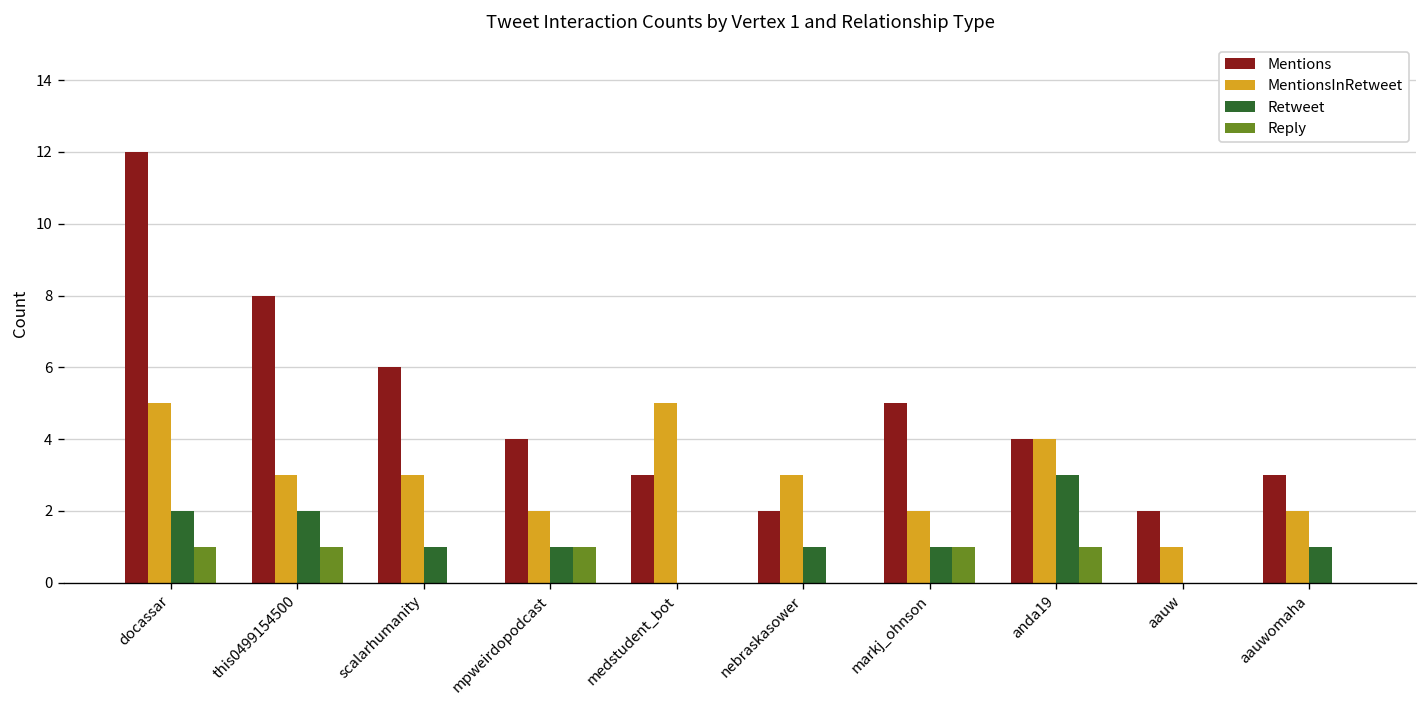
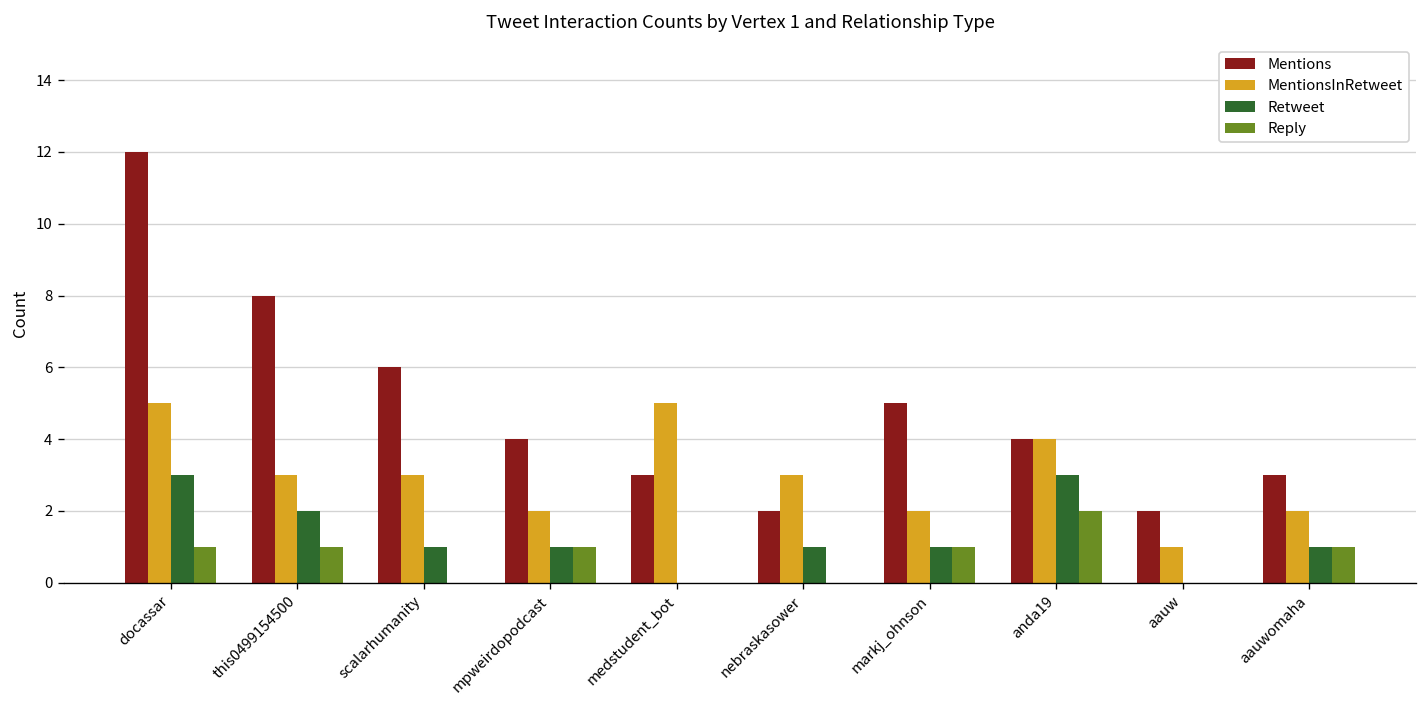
  {
    "Mentions": {
      "docassar": 12,
      "this0499154500": 8,
      "scalarhumanity": 6,
      "mpweirdopodcast": 4,
      "medstudent_bot": 3,
      "nebraskasower": 2,
      "markj_ohnson": 5,
      "anda19": 4,
      "aauw": 2,
      "aauwomaha": 3
    },
    "MentionsInRetweet": {
      "docassar": 5,
      "this0499154500": 3,
      "scalarhumanity": 3,
      "mpweirdopodcast": 2,
      "medstudent_bot": 5,
      "nebraskasower": 3,
      "markj_ohnson": 2,
      "anda19": 4,
      "aauw": 1,
      "aauwomaha": 2
    },
    "Retweet": {
-     "docassar": 2,
+     "docassar": 3,
      "this0499154500": 2,
      "scalarhumanity": 1,
      "mpweirdopodcast": 1,
      "medstudent_bot": 0,
      "nebraskasower": 1,
      "markj_ohnson": 1,
      "anda19": 3,
      "aauw": 0,
      "aauwomaha": 1
    },
    "Reply": {
      "docassar": 1,
      "this0499154500": 1,
      "scalarhumanity": 0,
      "mpweirdopodcast": 1,
      "medstudent_bot": 0,
      "nebraskasower": 0,
      "markj_ohnson": 1,
-     "anda19": 1,
+     "anda19": 2,
      "aauw": 0,
-     "aauwomaha": 0
+     "aauwomaha": 1
    }
  }
